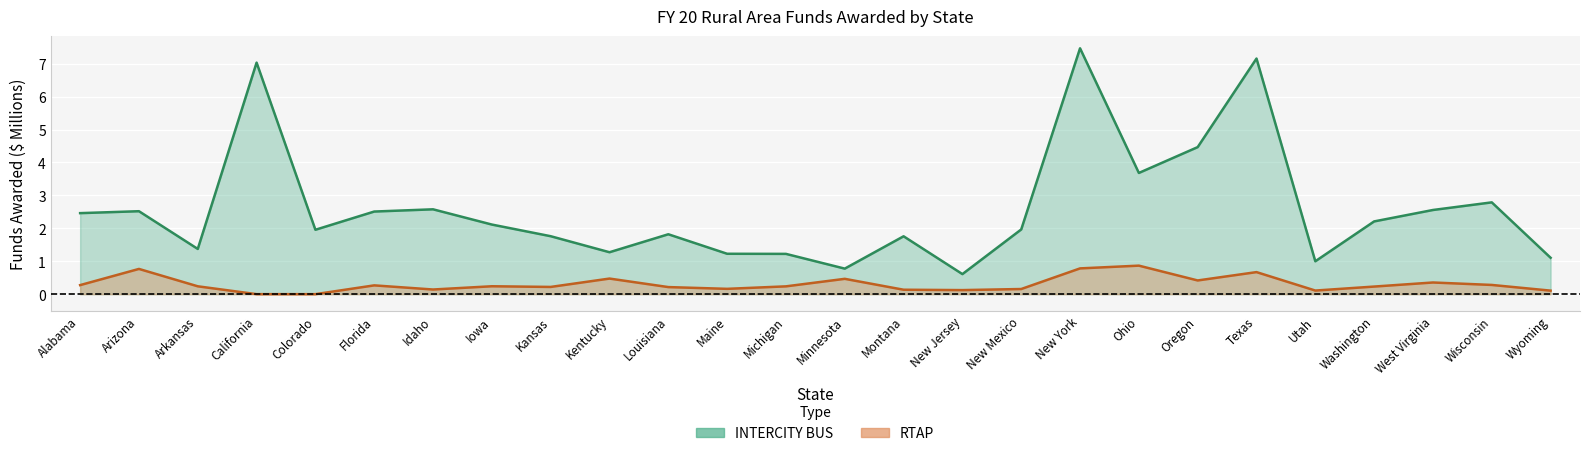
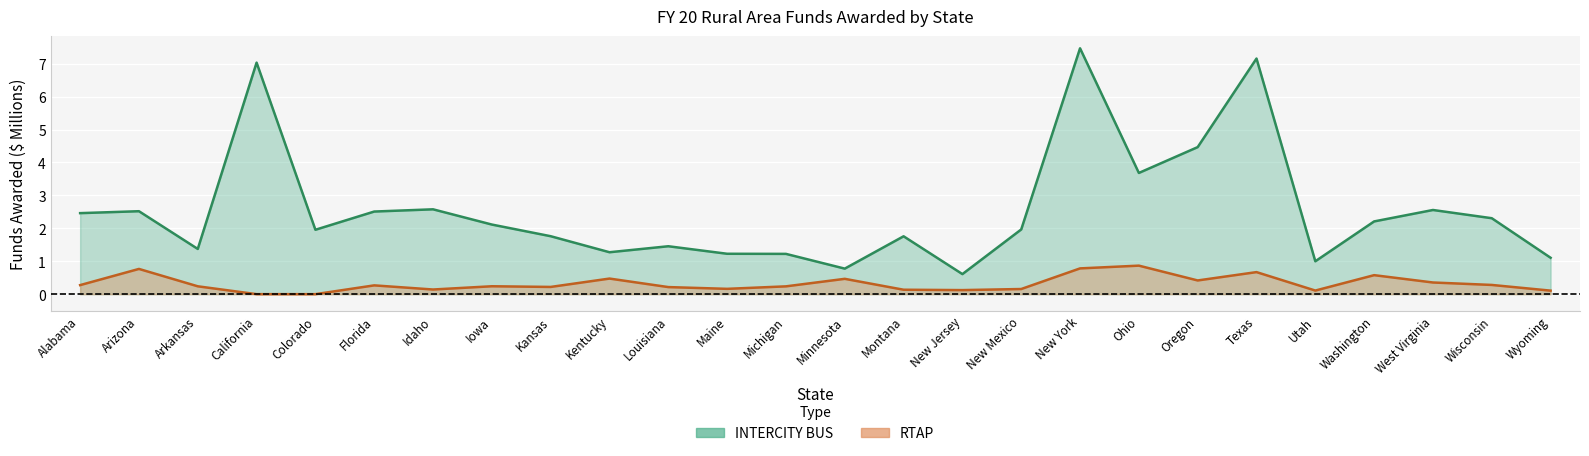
  {
    "INTERCITY BUS": {
      "Alabama": 2.5,
      "Arizona": 2.5,
      "Arkansas": 1.4,
      "California": 7.0,
      "Colorado": 2.0,
      "Florida": 2.5,
      "Idaho": 2.6,
      "Iowa": 2.1,
      "Kansas": 1.8,
      "Kentucky": 1.3,
-     "Louisiana": 1.8,
+     "Louisiana": 1.5,
      "Maine": 1.2,
      "Michigan": 1.2,
      "Minnesota": 0.8,
      "Montana": 1.8,
      "New Jersey": 0.6,
      "New Mexico": 2.0,
      "New York": 7.5,
      "Ohio": 3.7,
      "Oregon": 4.5,
      "Texas": 7.2,
      "Utah": 1.0,
      "Washington": 2.2,
      "West Virginia": 2.6,
-     "Wisconsin": 2.8,
+     "Wisconsin": 2.3,
      "Wyoming": 1.1
    },
    "RTAP": {
      "Alabama": 0.3,
      "Arizona": 0.8,
      "Arkansas": 0.2,
      "California": 0.0,
      "Colorado": 0.0,
      "Florida": 0.3,
      "Idaho": 0.1,
      "Iowa": 0.2,
      "Kansas": 0.2,
      "Kentucky": 0.5,
      "Louisiana": 0.2,
      "Maine": 0.2,
      "Michigan": 0.2,
      "Minnesota": 0.5,
      "Montana": 0.1,
      "New Jersey": 0.1,
      "New Mexico": 0.2,
      "New York": 0.8,
      "Ohio": 0.9,
      "Oregon": 0.4,
      "Texas": 0.7,
      "Utah": 0.1,
-     "Washington": 0.2,
+     "Washington": 0.6,
      "West Virginia": 0.4,
      "Wisconsin": 0.3,
      "Wyoming": 0.1
    }
  }
